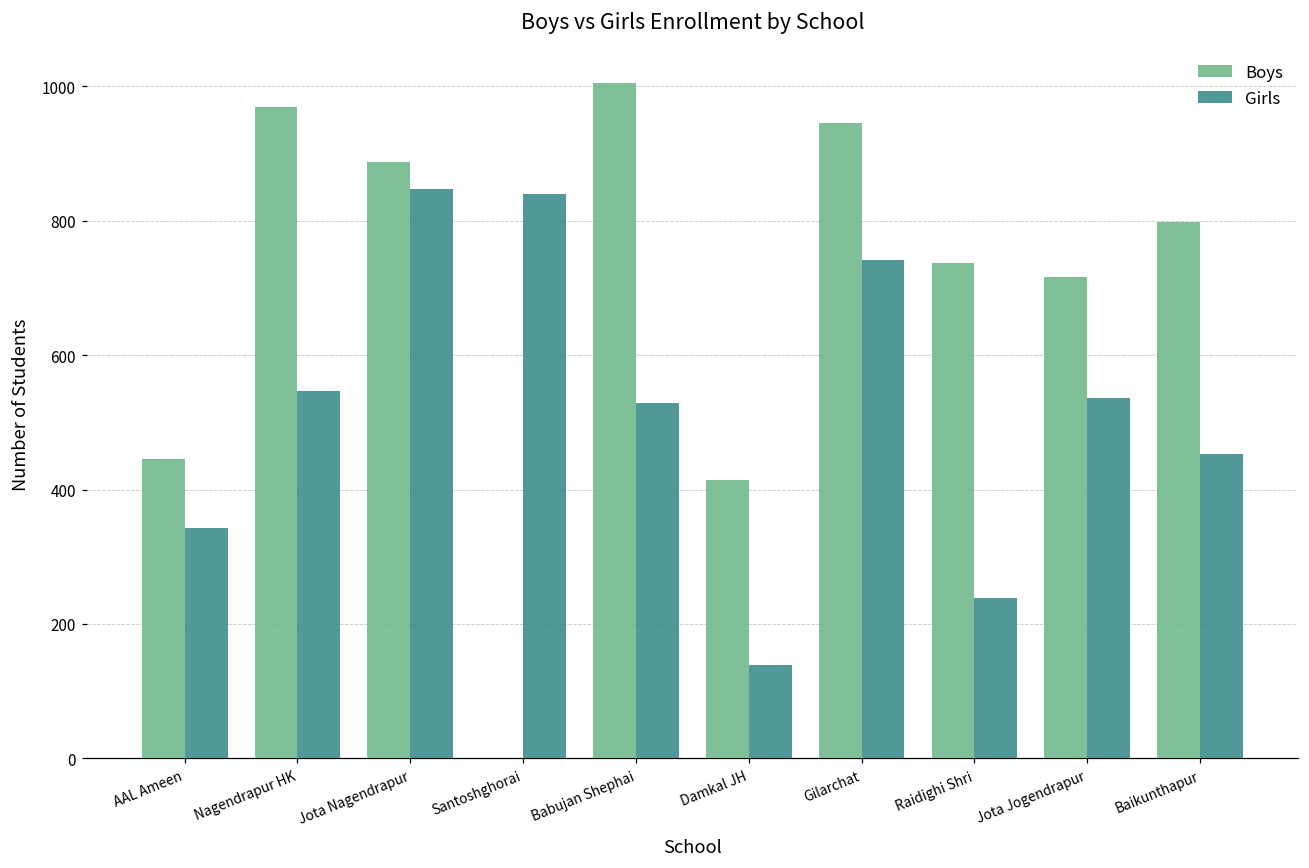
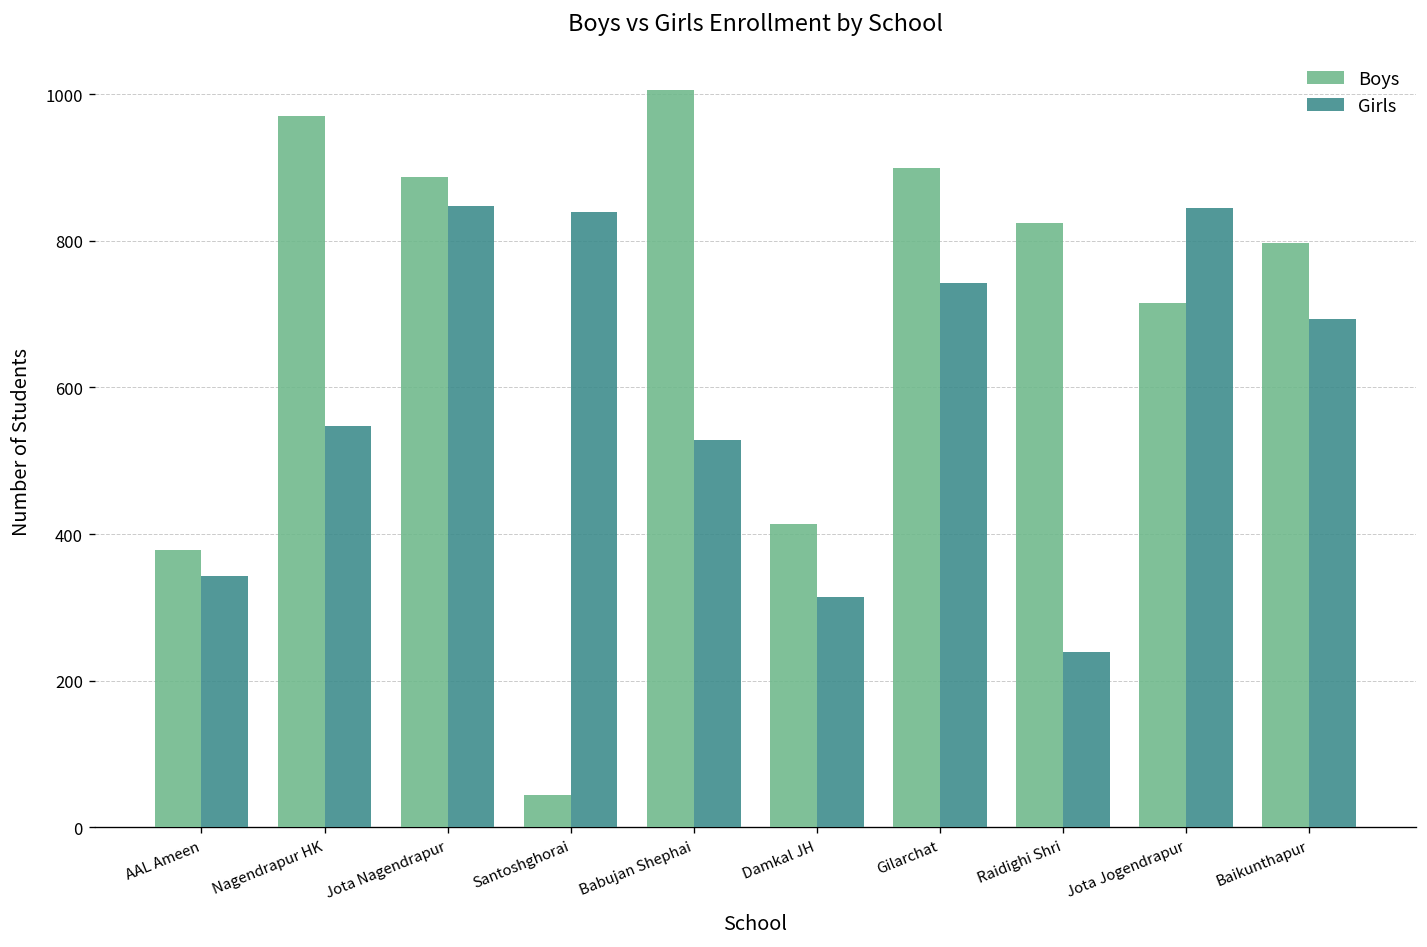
  {
    "Boys": {
-     "AAL Ameen": 450,
+     "AAL Ameen": 380,
      "Nagendrapur HK": 970,
      "Jota Nagendrapur": 890,
-     "Santoshghorai": 0,
+     "Santoshghorai": 40,
      "Babujan Shephai": 1010,
      "Damkal JH": 410,
-     "Gilarchat": 950,
-     "Raidighi Shri": 740,
+     "Gilarchat": 900,
+     "Raidighi Shri": 820,
      "Jota Jogendrapur": 720,
      "Baikunthapur": 800
    },
    "Girls": {
      "AAL Ameen": 340,
      "Nagendrapur HK": 550,
      "Jota Nagendrapur": 850,
      "Santoshghorai": 840,
      "Babujan Shephai": 530,
-     "Damkal JH": 140,
+     "Damkal JH": 310,
      "Gilarchat": 740,
      "Raidighi Shri": 240,
-     "Jota Jogendrapur": 540,
-     "Baikunthapur": 450
+     "Jota Jogendrapur": 840,
+     "Baikunthapur": 690
    }
  }
